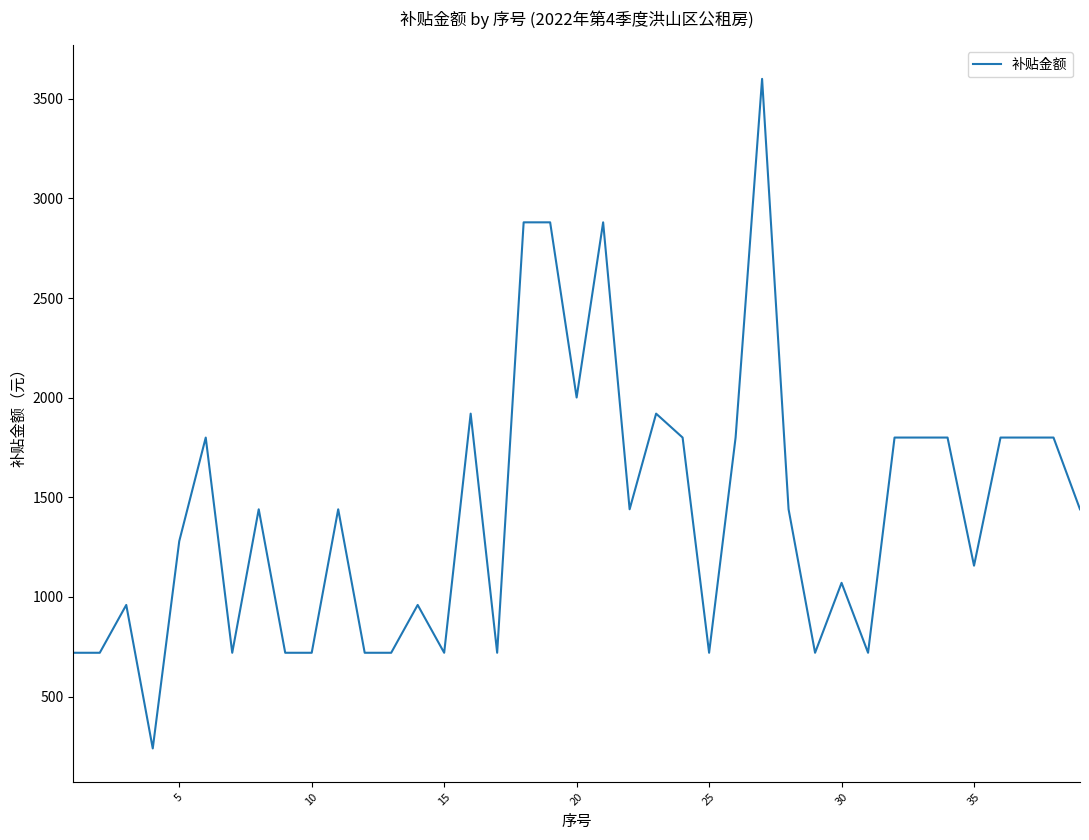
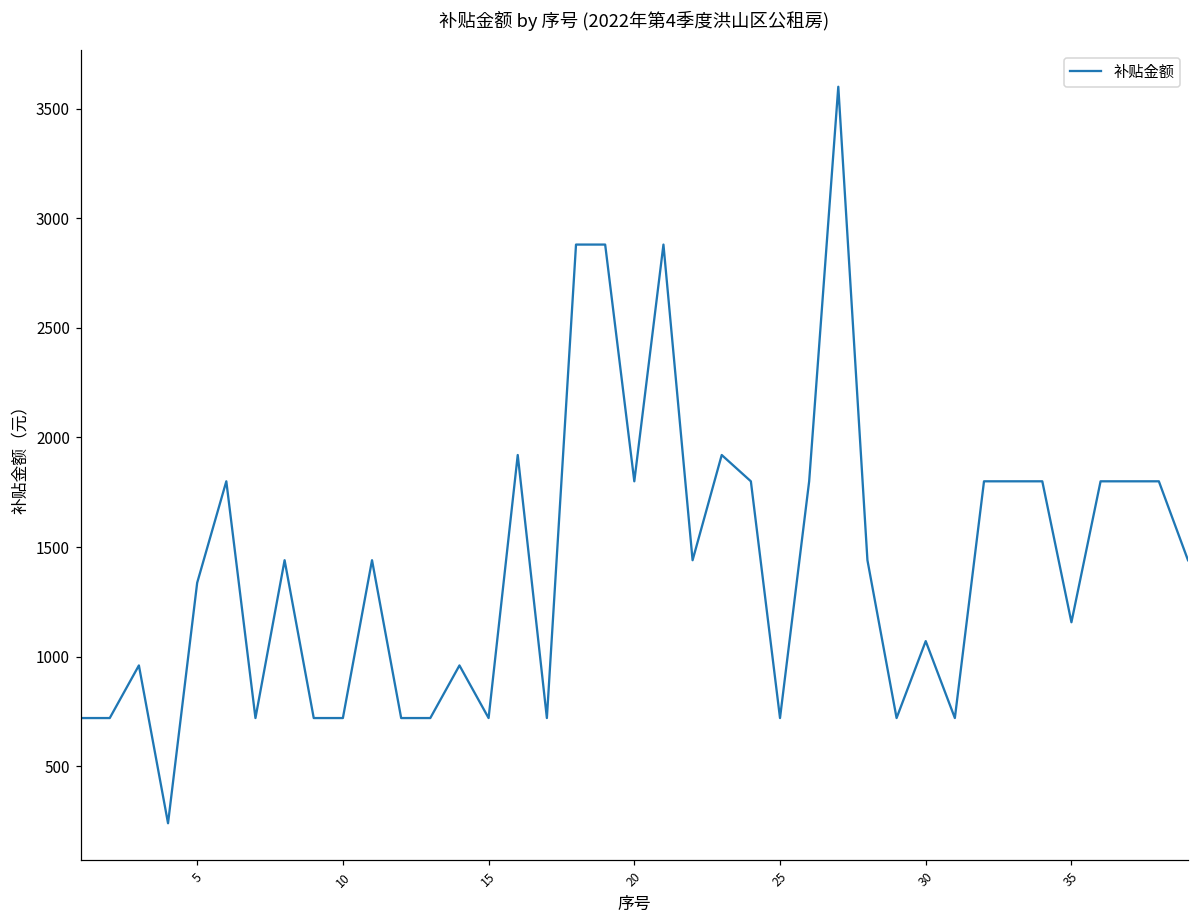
  {
-   "5": 1280,
+   "5": 1340,
    "10": 720,
    "15": 720,
-   "20": 2000,
+   "20": 1800,
    "25": 720,
    "30": 1070,
    "35": 1160
  }
